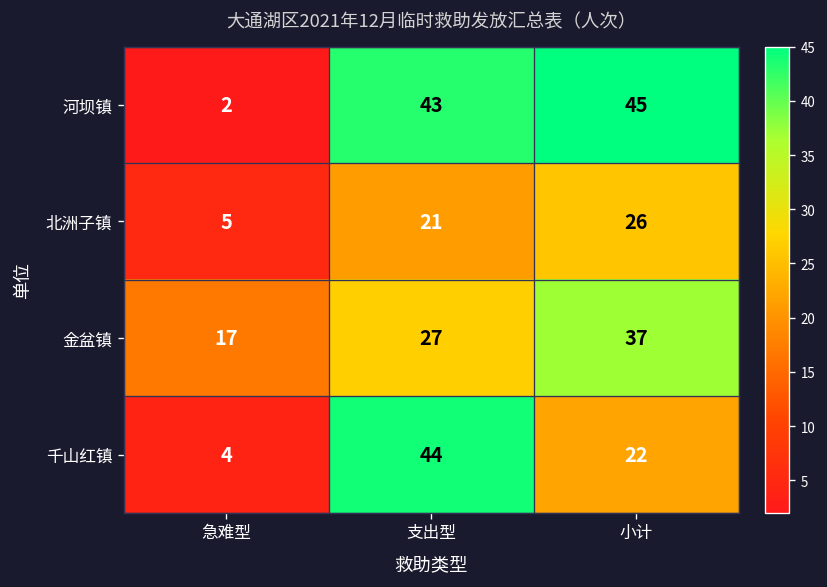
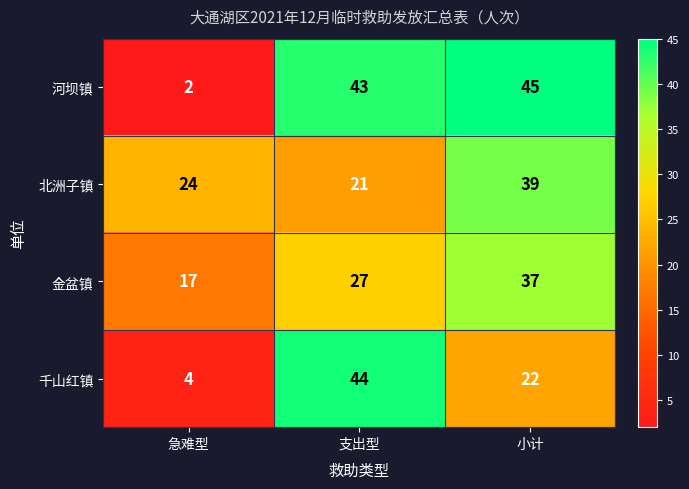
  {
    "河坝镇": {
      "急难型": 2,
      "支出型": 43,
      "小计": 45
    },
    "北洲子镇": {
-     "急难型": 5,
+     "急难型": 24,
      "支出型": 21,
-     "小计": 26
+     "小计": 39
    },
    "金盆镇": {
      "急难型": 17,
      "支出型": 27,
      "小计": 37
    },
    "千山红镇": {
      "急难型": 4,
      "支出型": 44,
      "小计": 22
    }
  }
